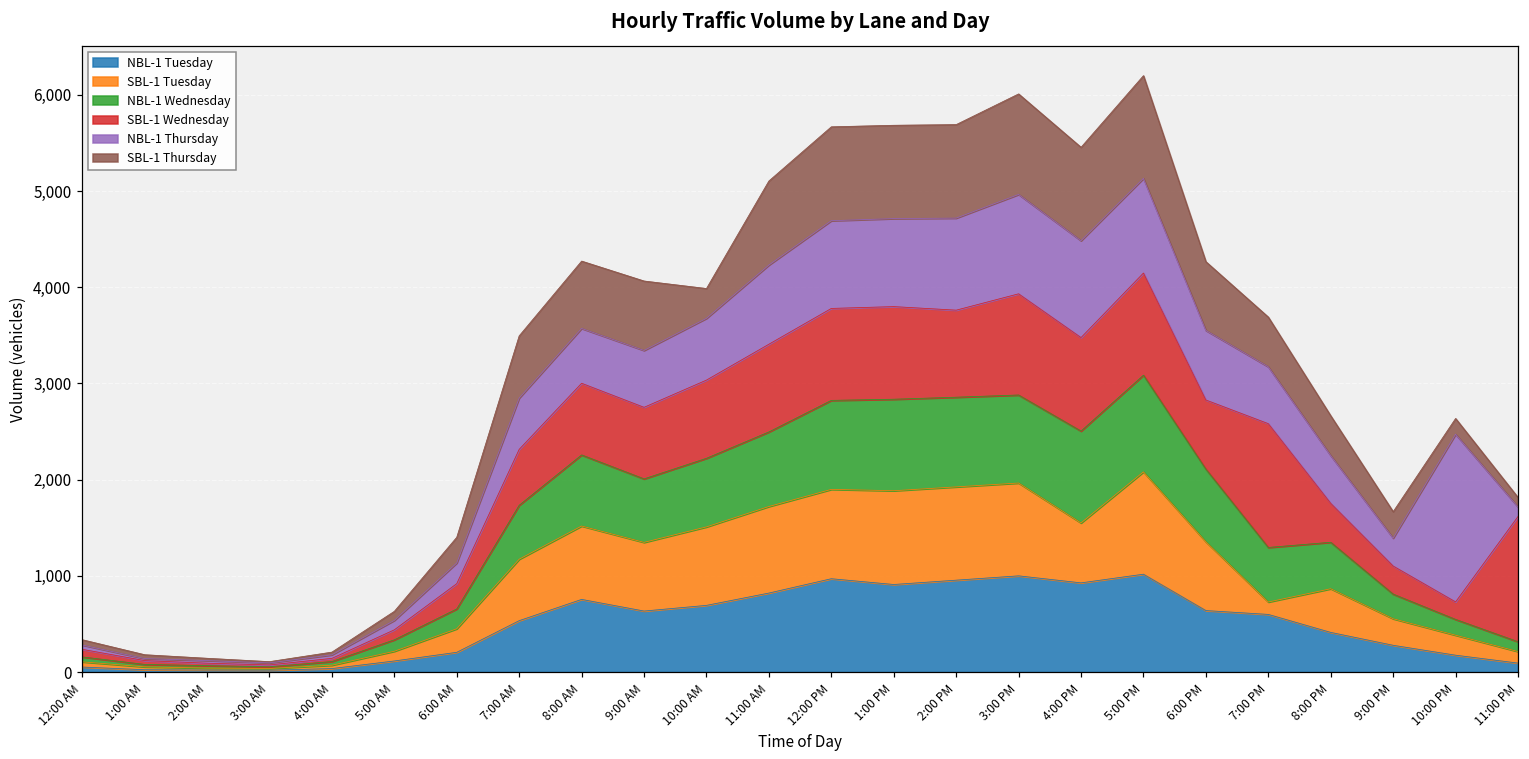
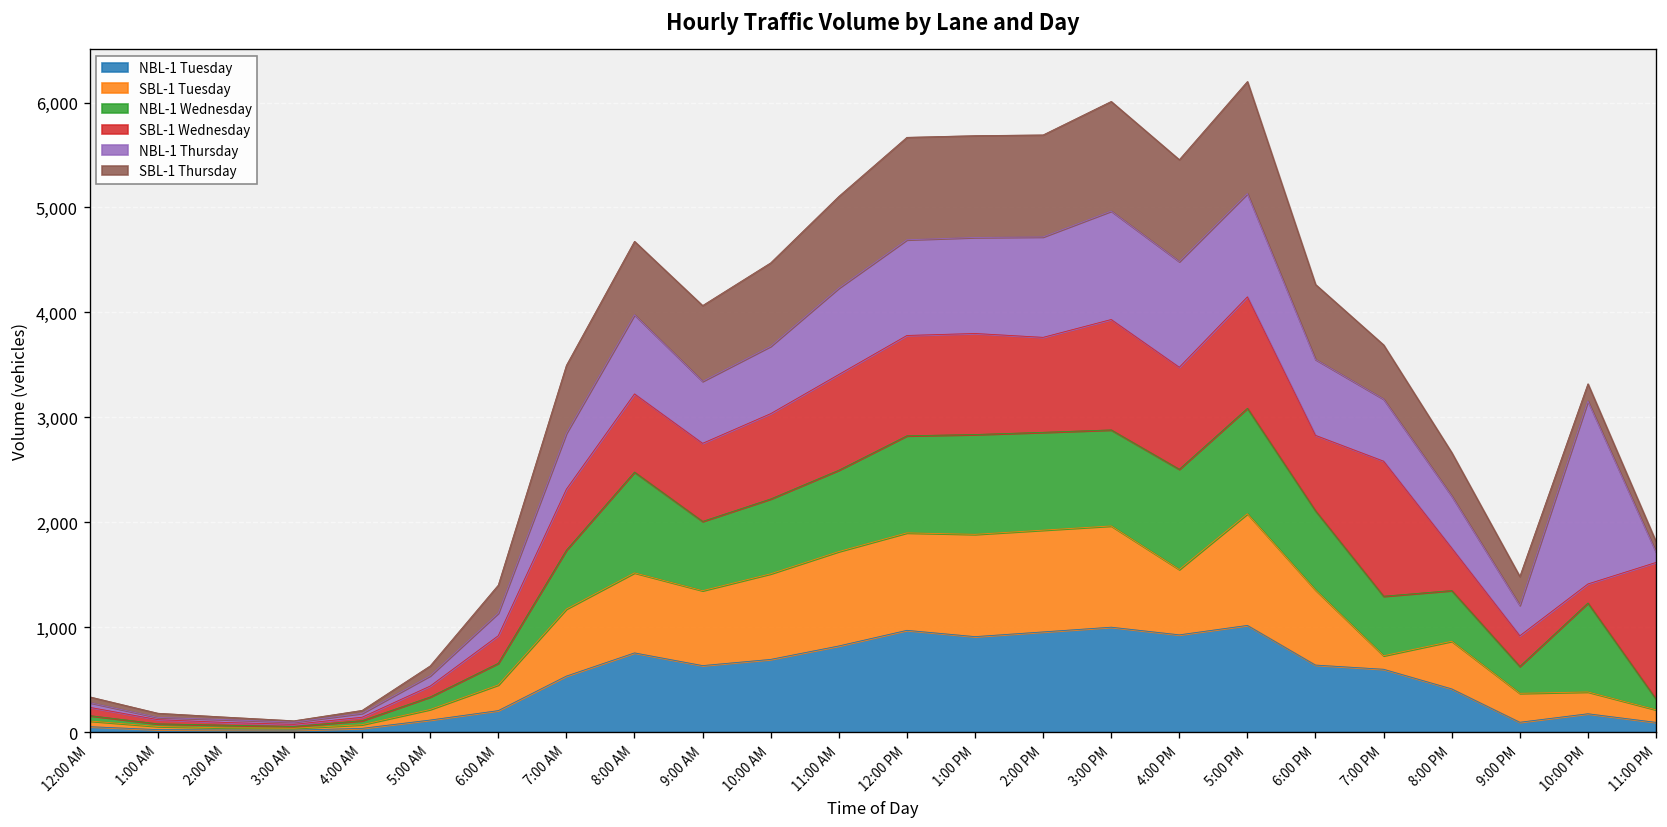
  {
    "NBL-1 Tuesday": {
      "12:00 AM": "100",
      "1:00 AM": "0",
      "4:00 AM": "0",
      "5:00 AM": "100",
      "6:00 AM": "200",
      "7:00 AM": "500",
      "8:00 AM": "800",
      "9:00 AM": "600",
      "10:00 AM": "700",
      "11:00 AM": "800",
      "12:00 PM": "1,000",
      "1:00 PM": "900",
      "2:00 PM": "1,000",
      "3:00 PM": "1,000",
      "4:00 PM": "900",
      "5:00 PM": "1,000",
      "6:00 PM": "600",
      "7:00 PM": "600",
      "8:00 PM": "400",
-     "9:00 PM": "300",
+     "9:00 PM": "100",
      "10:00 PM": "200",
      "11:00 PM": "100"
    },
    "SBL-1 Tuesday": {
      "12:00 AM": "100",
      "4:00 AM": "0",
      "5:00 AM": "100",
      "6:00 AM": "200",
      "7:00 AM": "600",
      "8:00 AM": "800",
      "9:00 AM": "700",
      "10:00 AM": "800",
      "11:00 AM": "900",
      "12:00 PM": "900",
      "1:00 PM": "1,000",
      "2:00 PM": "1,000",
      "3:00 PM": "1,000",
      "4:00 PM": "600",
      "5:00 PM": "1,100",
      "6:00 PM": "700",
      "7:00 PM": "100",
      "8:00 PM": "500",
      "9:00 PM": "300",
      "10:00 PM": "200",
      "11:00 PM": "100"
    },
    "NBL-1 Wednesday": {
      "12:00 AM": "100",
      "4:00 AM": "0",
      "5:00 AM": "100",
      "6:00 AM": "200",
      "7:00 AM": "600",
-     "8:00 AM": "700",
+     "8:00 AM": "1,000",
      "9:00 AM": "700",
      "10:00 AM": "700",
      "11:00 AM": "800",
      "12:00 PM": "900",
      "1:00 PM": "1,000",
      "2:00 PM": "900",
      "3:00 PM": "900",
      "4:00 PM": "1,000",
      "5:00 PM": "1,000",
      "6:00 PM": "800",
      "7:00 PM": "600",
      "8:00 PM": "500",
      "9:00 PM": "300",
-     "10:00 PM": "200",
+     "10:00 PM": "800",
      "11:00 PM": "100"
    },
    "SBL-1 Wednesday": {
      "12:00 AM": "100",
      "4:00 AM": "0",
      "5:00 AM": "100",
      "6:00 AM": "300",
      "7:00 AM": "600",
      "8:00 AM": "700",
      "9:00 AM": "700",
      "10:00 AM": "800",
      "11:00 AM": "900",
      "12:00 PM": "1,000",
      "1:00 PM": "1,000",
      "2:00 PM": "900",
      "3:00 PM": "1,100",
      "4:00 PM": "1,000",
      "5:00 PM": "1,100",
      "6:00 PM": "700",
      "7:00 PM": "1,300",
      "8:00 PM": "400",
      "9:00 PM": "300",
      "10:00 PM": "200",
      "11:00 PM": "1,300"
    },
    "NBL-1 Thursday": {
      "12:00 AM": "0",
      "5:00 AM": "100",
      "6:00 AM": "200",
      "7:00 AM": "500",
-     "8:00 AM": "600",
+     "8:00 AM": "800",
      "9:00 AM": "600",
      "10:00 AM": "600",
      "11:00 AM": "800",
      "12:00 PM": "900",
      "1:00 PM": "900",
      "2:00 PM": "1,000",
      "3:00 PM": "1,000",
      "4:00 PM": "1,000",
      "5:00 PM": "1,000",
      "6:00 PM": "700",
      "7:00 PM": "600",
      "8:00 PM": "500",
      "9:00 PM": "300",
      "10:00 PM": "1,700",
      "11:00 PM": "100"
    },
    "SBL-1 Thursday": {
      "12:00 AM": "100",
      "1:00 AM": "0",
      "5:00 AM": "100",
      "6:00 AM": "300",
      "7:00 AM": "600",
      "8:00 AM": "700",
      "9:00 AM": "700",
-     "10:00 AM": "300",
+     "10:00 AM": "800",
      "11:00 AM": "900",
      "12:00 PM": "1,000",
      "1:00 PM": "1,000",
      "2:00 PM": "1,000",
      "3:00 PM": "1,000",
      "4:00 PM": "1,000",
      "5:00 PM": "1,100",
      "6:00 PM": "700",
      "7:00 PM": "500",
      "8:00 PM": "400",
      "9:00 PM": "300",
      "10:00 PM": "200",
      "11:00 PM": "100"
    }
  }
